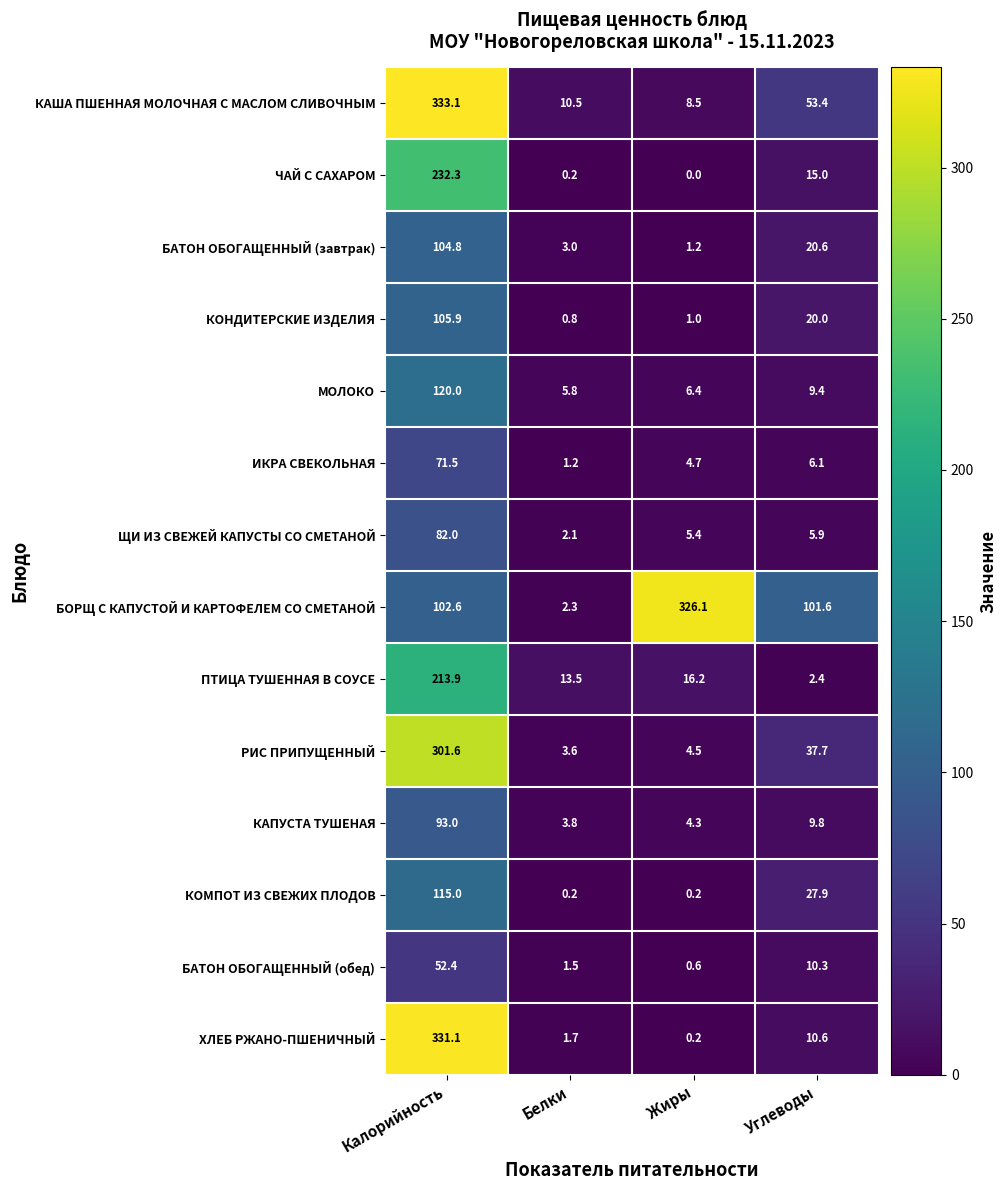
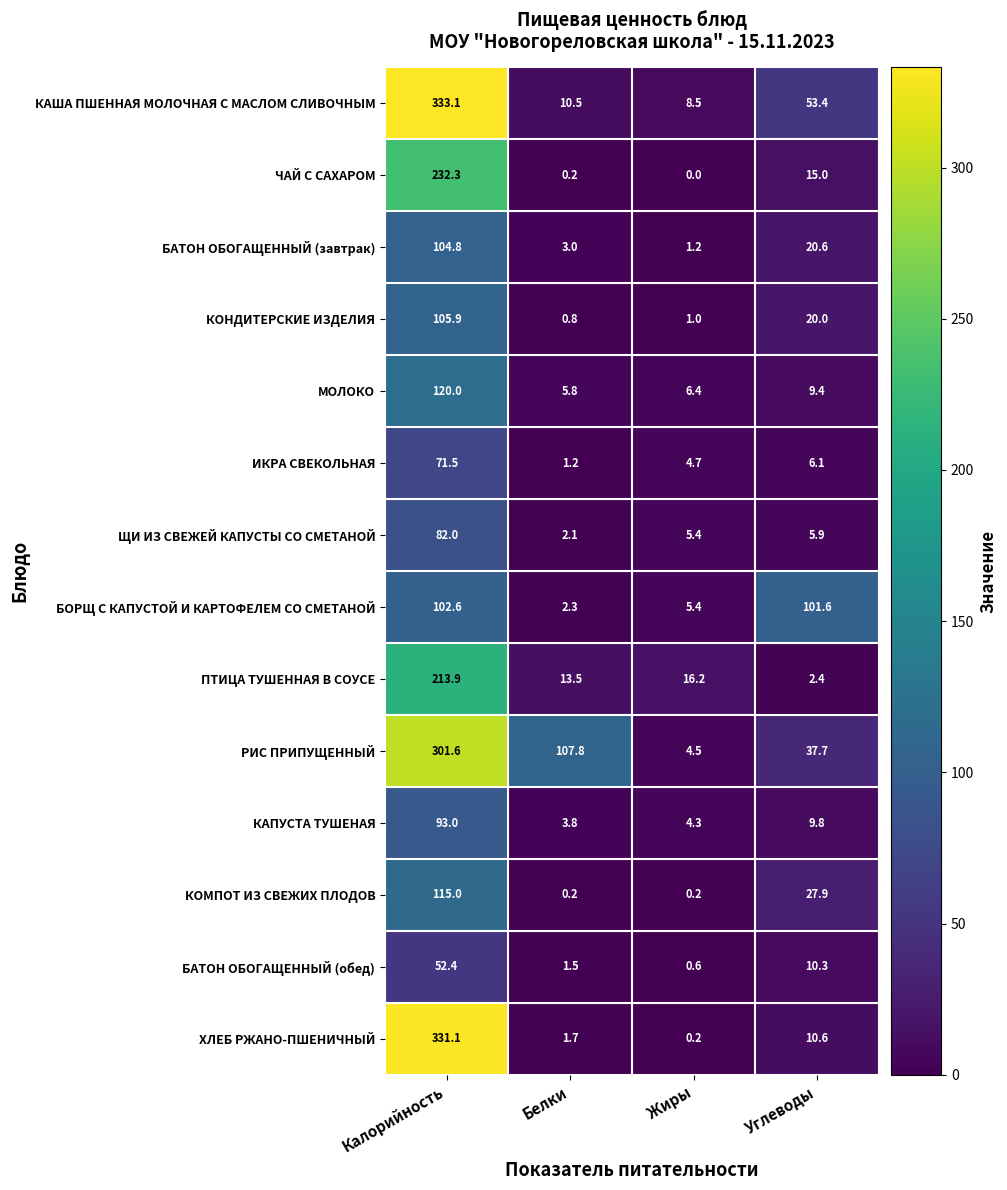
  {
    "КАША ПШЕННАЯ МОЛОЧНАЯ С МАСЛОМ СЛИВОЧНЫМ": {
      "Калорийность": 333.1,
      "Белки": 10.5,
      "Жиры": 8.5,
      "Углеводы": 53.4
    },
    "ЧАЙ С САХАРОМ": {
      "Калорийность": 232.3,
      "Белки": 0.2,
      "Жиры": 0.0,
      "Углеводы": 15.0
    },
    "БАТОН ОБОГАЩЕННЫЙ (завтрак)": {
      "Калорийность": 104.8,
      "Белки": 3.0,
      "Жиры": 1.2,
      "Углеводы": 20.6
    },
    "КОНДИТЕРСКИЕ ИЗДЕЛИЯ": {
      "Калорийность": 105.9,
      "Белки": 0.8,
      "Жиры": 1.0,
      "Углеводы": 20.0
    },
    "МОЛОКО": {
      "Калорийность": 120.0,
      "Белки": 5.8,
      "Жиры": 6.4,
      "Углеводы": 9.4
    },
    "ИКРА СВЕКОЛЬНАЯ": {
      "Калорийность": 71.5,
      "Белки": 1.2,
      "Жиры": 4.7,
      "Углеводы": 6.1
    },
    "ЩИ ИЗ СВЕЖЕЙ КАПУСТЫ СО СМЕТАНОЙ": {
      "Калорийность": 82.0,
      "Белки": 2.1,
      "Жиры": 5.4,
      "Углеводы": 5.9
    },
    "БОРЩ С КАПУСТОЙ И КАРТОФЕЛЕМ СО СМЕТАНОЙ": {
      "Калорийность": 102.6,
      "Белки": 2.3,
-     "Жиры": 326.1,
+     "Жиры": 5.4,
      "Углеводы": 101.6
    },
    "ПТИЦА ТУШЕННАЯ В СОУСЕ": {
      "Калорийность": 213.9,
      "Белки": 13.5,
      "Жиры": 16.2,
      "Углеводы": 2.4
    },
    "РИС ПРИПУЩЕННЫЙ": {
      "Калорийность": 301.6,
-     "Белки": 3.6,
+     "Белки": 107.8,
      "Жиры": 4.5,
      "Углеводы": 37.7
    },
    "КАПУСТА ТУШЕНАЯ": {
      "Калорийность": 93.0,
      "Белки": 3.8,
      "Жиры": 4.3,
      "Углеводы": 9.8
    },
    "КОМПОТ ИЗ СВЕЖИХ ПЛОДОВ": {
      "Калорийность": 115.0,
      "Белки": 0.2,
      "Жиры": 0.2,
      "Углеводы": 27.9
    },
    "БАТОН ОБОГАЩЕННЫЙ (обед)": {
      "Калорийность": 52.4,
      "Белки": 1.5,
      "Жиры": 0.6,
      "Углеводы": 10.3
    },
    "ХЛЕБ РЖАНО-ПШЕНИЧНЫЙ": {
      "Калорийность": 331.1,
      "Белки": 1.7,
      "Жиры": 0.2,
      "Углеводы": 10.6
    }
  }
